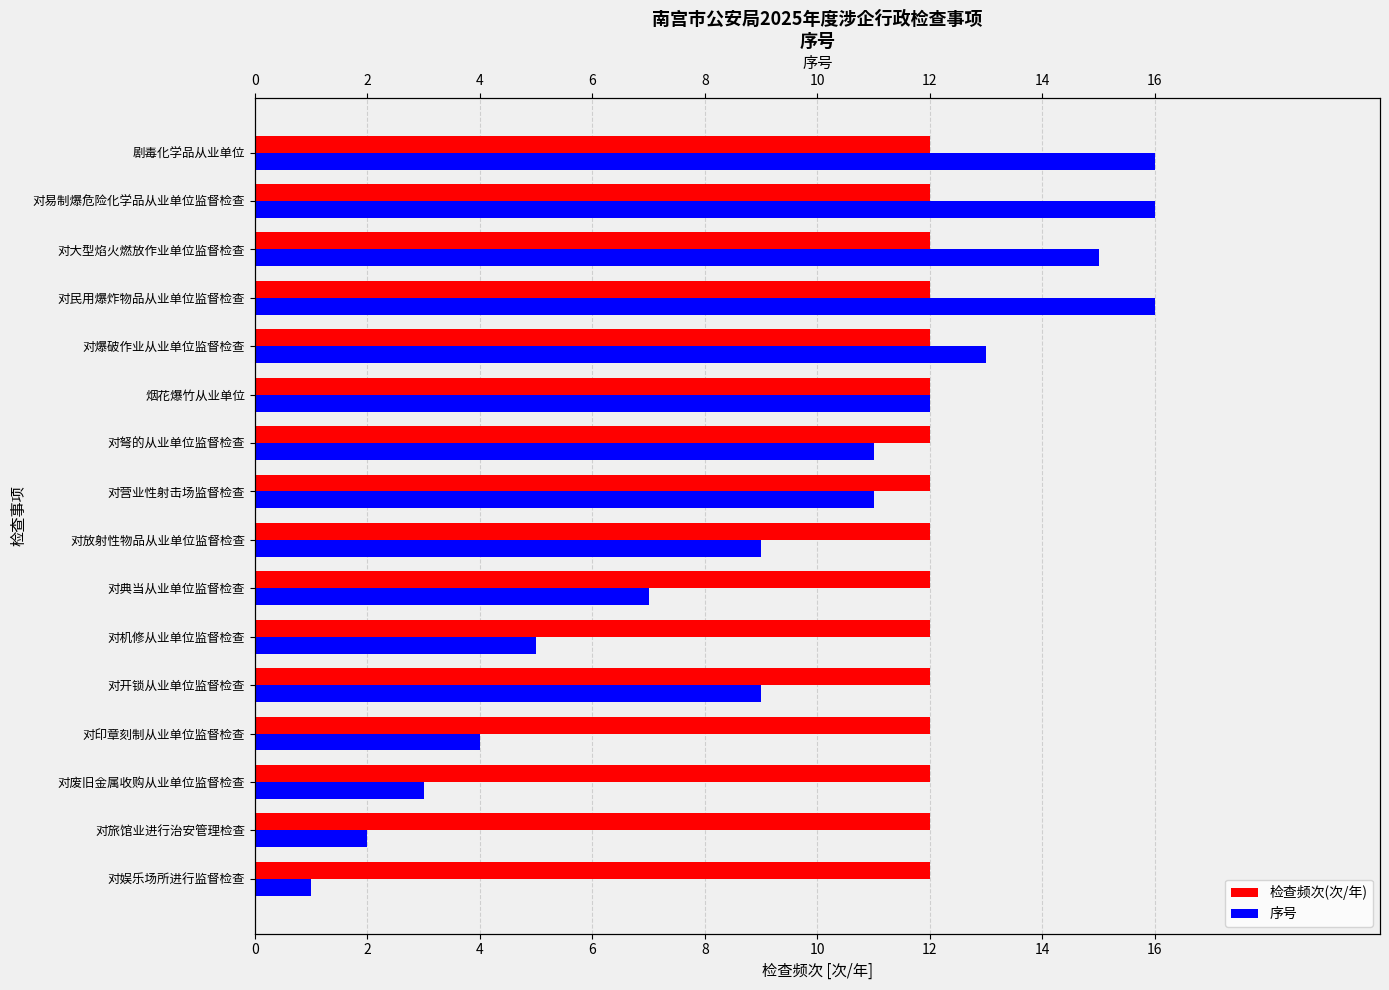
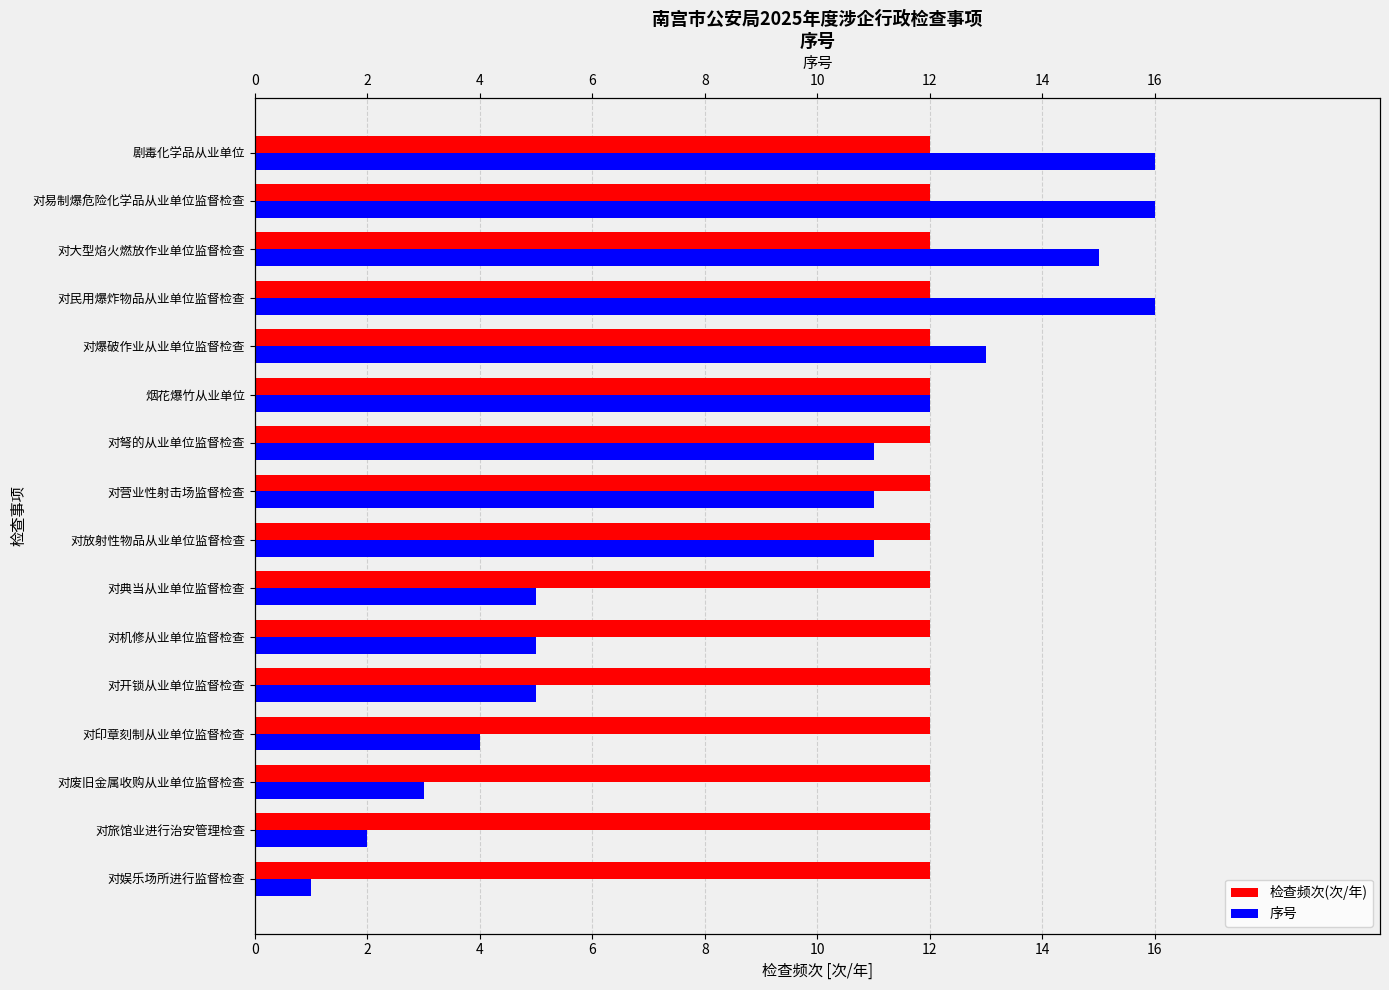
  {
    "检查频次(次/年)": {
      "剧毒化学品从业单位": 12,
      "对易制爆危险化学品从业单位监督检查": 12,
      "对大型焰火燃放作业单位监督检查": 12,
      "对民用爆炸物品从业单位监督检查": 12,
      "对爆破作业从业单位监督检查": 12,
      "烟花爆竹从业单位": 12,
      "对弩的从业单位监督检查": 12,
      "对营业性射击场监督检查": 12,
      "对放射性物品从业单位监督检查": 12,
      "对典当从业单位监督检查": 12,
      "对机修从业单位监督检查": 12,
      "对开锁从业单位监督检查": 12,
      "对印章刻制从业单位监督检查": 12,
      "对废旧金属收购从业单位监督检查": 12,
      "对旅馆业进行治安管理检查": 12,
      "对娱乐场所进行监督检查": 12
    },
    "序号": {
      "剧毒化学品从业单位": 16,
      "对易制爆危险化学品从业单位监督检查": 16,
      "对大型焰火燃放作业单位监督检查": 15,
      "对民用爆炸物品从业单位监督检查": 16,
      "对爆破作业从业单位监督检查": 13,
      "烟花爆竹从业单位": 12,
      "对弩的从业单位监督检查": 11,
      "对营业性射击场监督检查": 11,
-     "对放射性物品从业单位监督检查": 9,
-     "对典当从业单位监督检查": 7,
+     "对放射性物品从业单位监督检查": 11,
+     "对典当从业单位监督检查": 5,
      "对机修从业单位监督检查": 5,
-     "对开锁从业单位监督检查": 9,
+     "对开锁从业单位监督检查": 5,
      "对印章刻制从业单位监督检查": 4,
      "对废旧金属收购从业单位监督检查": 3,
      "对旅馆业进行治安管理检查": 2,
      "对娱乐场所进行监督检查": 1
    }
  }
